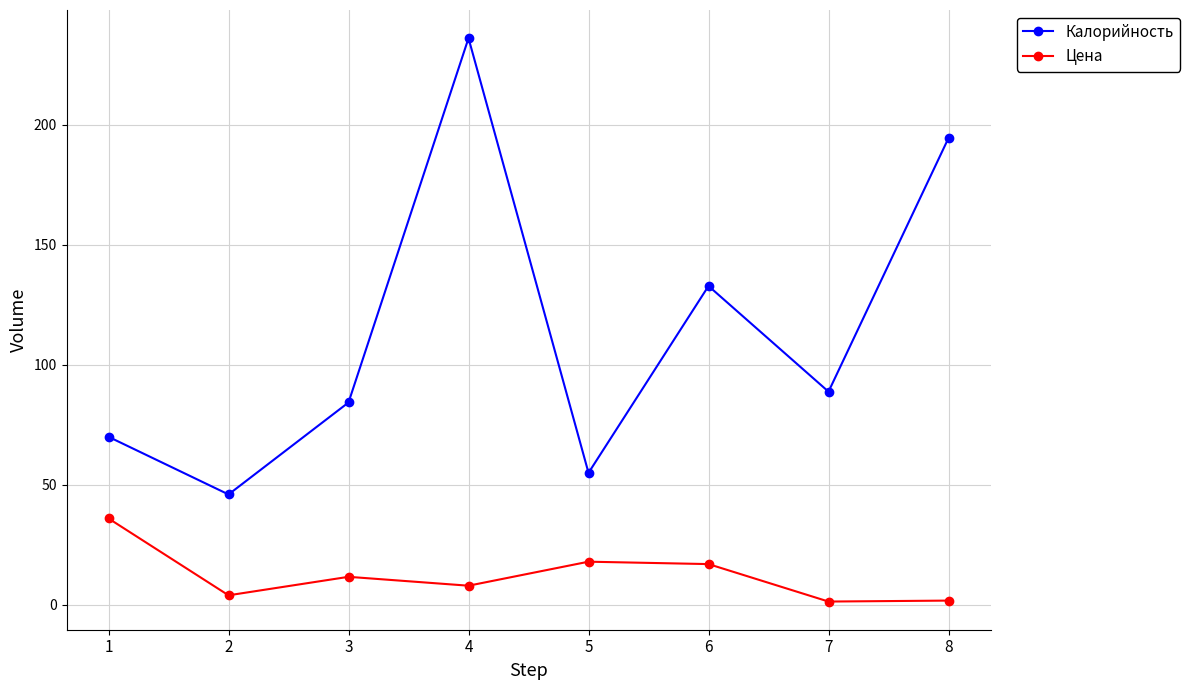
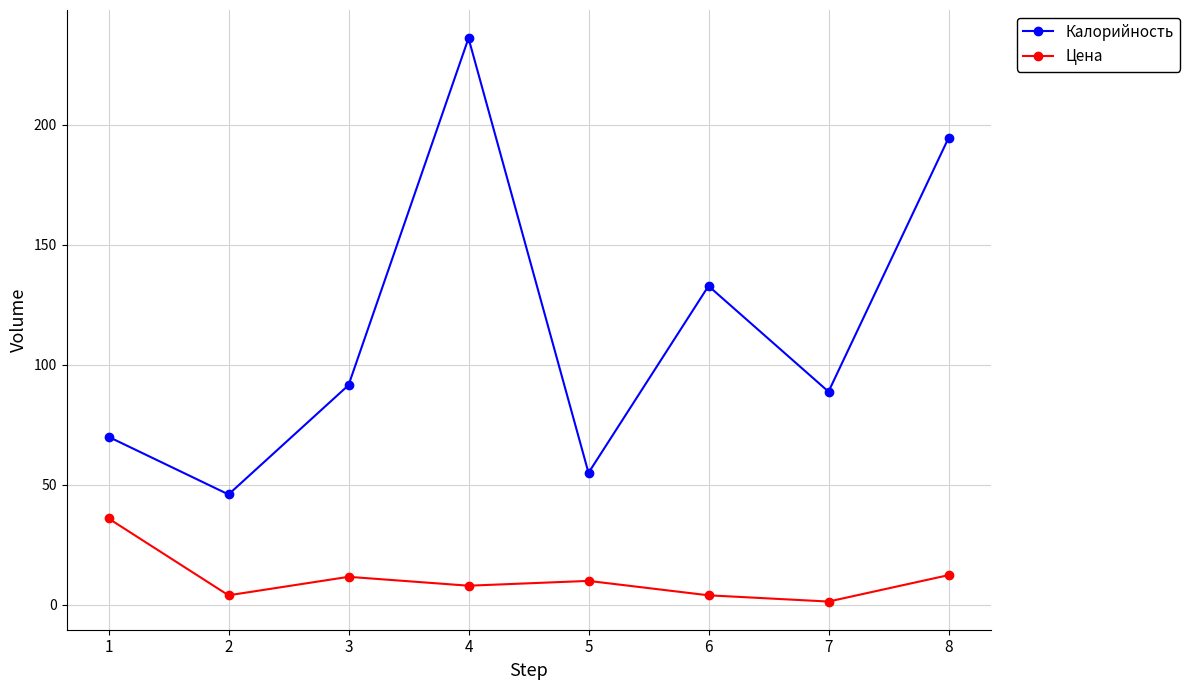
  {
    "Калорийность": {
      "1": 70,
      "2": 46,
-     "3": 84,
+     "3": 92,
      "4": 236,
      "5": 55,
      "6": 133,
      "7": 89,
      "8": 194
    },
    "Цена": {
      "1": 36,
      "2": 4,
      "3": 12,
      "4": 8,
-     "5": 18,
-     "6": 17,
+     "5": 10,
+     "6": 4,
      "7": 1,
-     "8": 2
+     "8": 12
    }
  }
